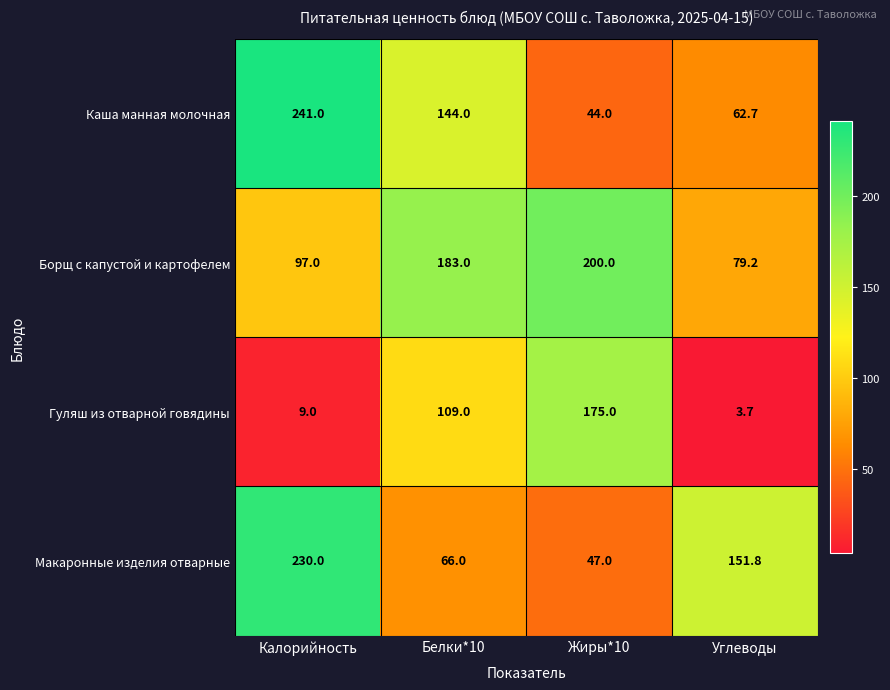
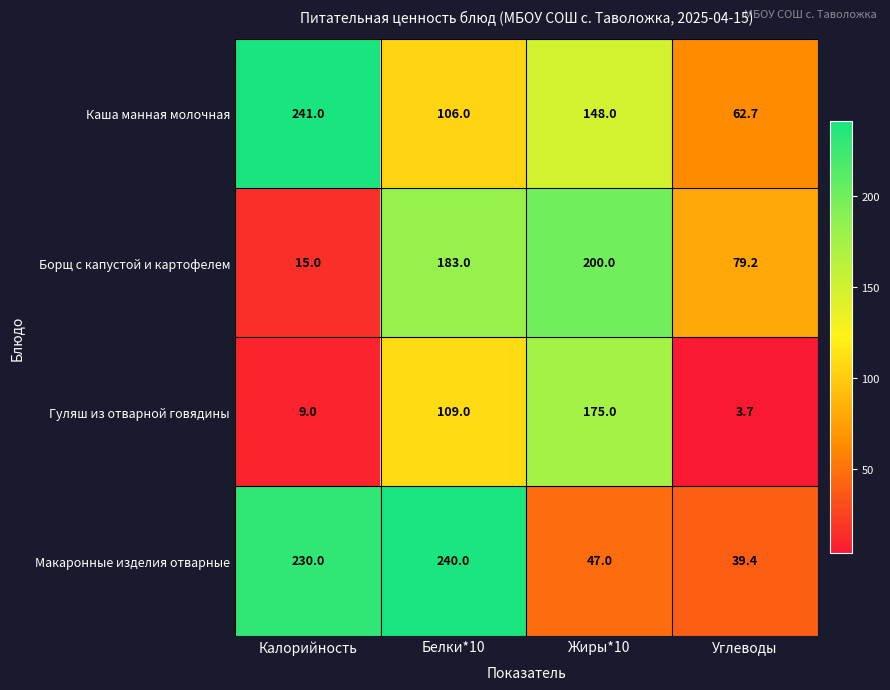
  {
    "Каша манная молочная": {
      "Калорийность": 241.0,
-     "Белки*10": 144.0,
-     "Жиры*10": 44.0,
+     "Белки*10": 106.0,
+     "Жиры*10": 148.0,
      "Углеводы": 62.7
    },
    "Борщ с капустой и картофелем": {
-     "Калорийность": 97.0,
+     "Калорийность": 15.0,
      "Белки*10": 183.0,
      "Жиры*10": 200.0,
      "Углеводы": 79.2
    },
    "Гуляш из отварной говядины": {
      "Калорийность": 9.0,
      "Белки*10": 109.0,
      "Жиры*10": 175.0,
      "Углеводы": 3.7
    },
    "Макаронные изделия отварные": {
      "Калорийность": 230.0,
-     "Белки*10": 66.0,
+     "Белки*10": 240.0,
      "Жиры*10": 47.0,
-     "Углеводы": 151.8
+     "Углеводы": 39.4
    }
  }
